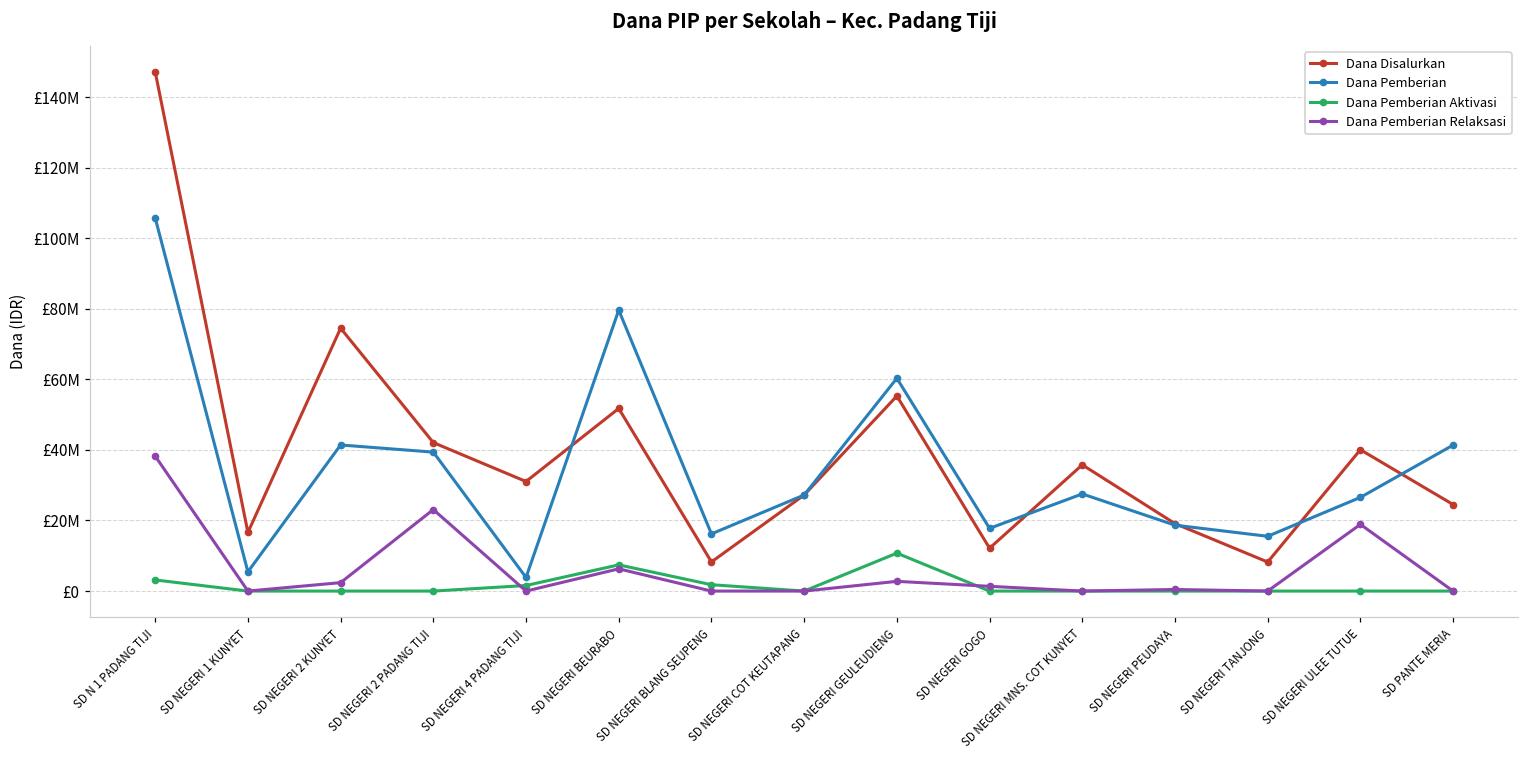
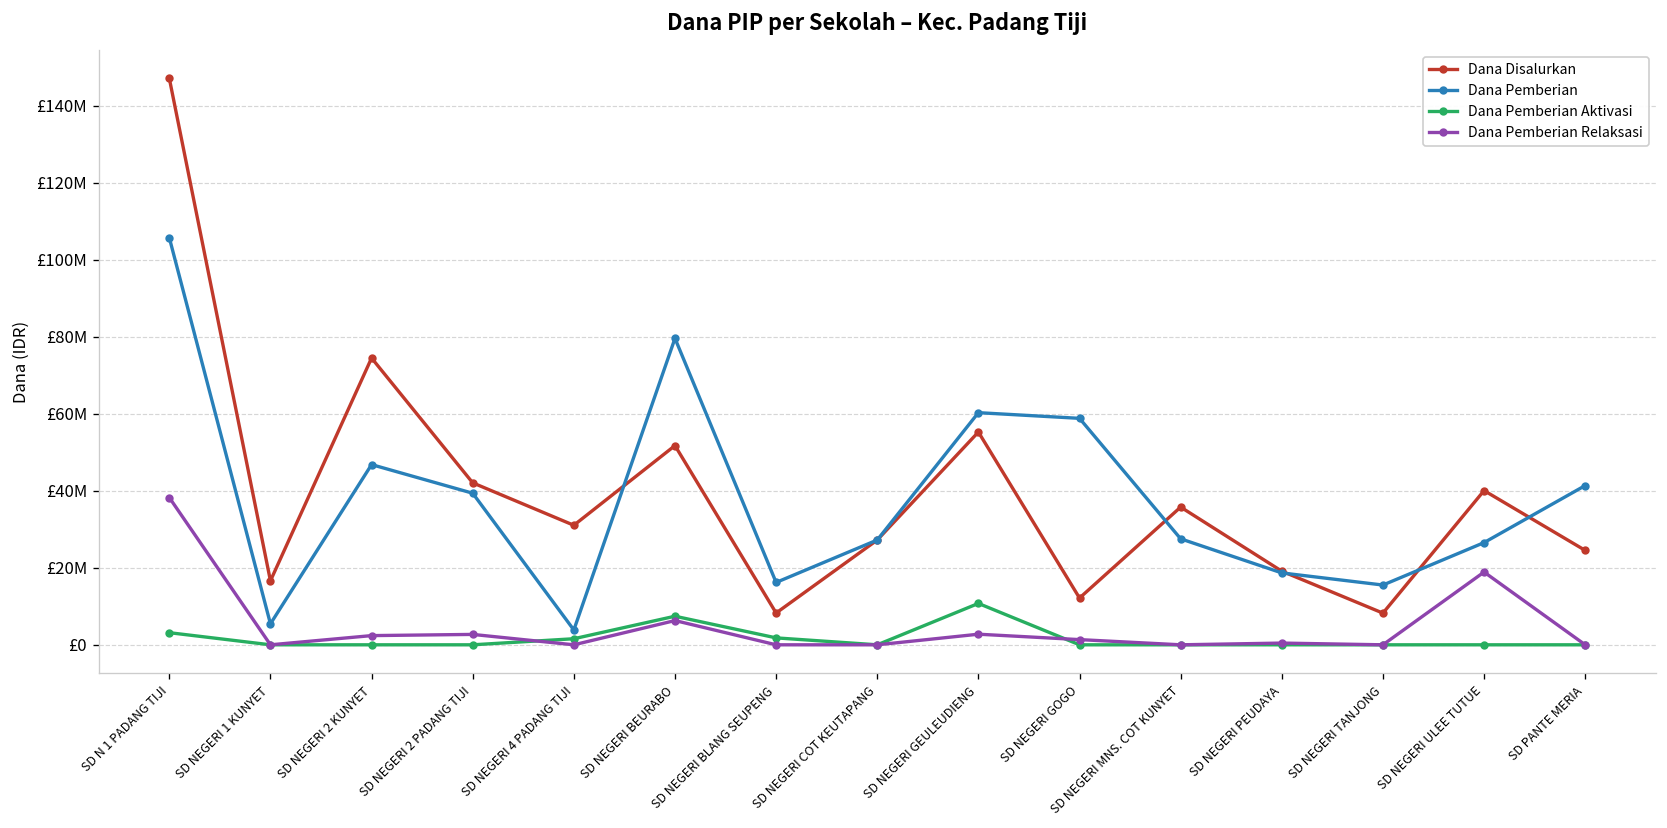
  {
    "Dana Disalurkan": {
      "SD N 1 PADANG TIJI": "£147000000",
      "SD NEGERI 1 KUNYET": "£17000000",
      "SD NEGERI 2 KUNYET": "£74000000",
      "SD NEGERI 2 PADANG TIJI": "£42000000",
      "SD NEGERI 4 PADANG TIJI": "£31000000",
      "SD NEGERI BEURABO": "£52000000",
      "SD NEGERI BLANG SEUPENG": "£8000000",
      "SD NEGERI GEULEUDIENG": "£55000000",
      "SD NEGERI GOGO": "£12000000",
      "SD NEGERI MNS. COT KUNYET": "£36000000",
      "SD NEGERI TANJONG": "£8000000",
      "SD NEGERI ULEE TUTUE": "£40000000",
      "SD PANTE MERIA": "£25000000"
    },
    "Dana Pemberian": {
      "SD N 1 PADANG TIJI": "£106000000",
      "SD NEGERI 1 KUNYET": "£5000000",
-     "SD NEGERI 2 KUNYET": "£41000000",
+     "SD NEGERI 2 KUNYET": "£47000000",
      "SD NEGERI 2 PADANG TIJI": "£39000000",
      "SD NEGERI 4 PADANG TIJI": "£4000000",
      "SD NEGERI BEURABO": "£80000000",
      "SD NEGERI BLANG SEUPENG": "£16000000",
      "SD NEGERI GEULEUDIENG": "£60000000",
-     "SD NEGERI GOGO": "£18000000",
+     "SD NEGERI GOGO": "£59000000",
      "SD NEGERI MNS. COT KUNYET": "£28000000",
      "SD NEGERI TANJONG": "£16000000",
      "SD NEGERI ULEE TUTUE": "£27000000",
      "SD PANTE MERIA": "£41000000"
    },
    "Dana Pemberian Aktivasi": {
      "SD N 1 PADANG TIJI": "£3000000",
      "SD NEGERI 2 KUNYET": "£0",
      "SD NEGERI 2 PADANG TIJI": "£0",
      "SD NEGERI 4 PADANG TIJI": "£2000000",
      "SD NEGERI BEURABO": "£7000000",
      "SD NEGERI BLANG SEUPENG": "£2000000",
      "SD NEGERI GEULEUDIENG": "£11000000",
      "SD NEGERI GOGO": "£0",
      "SD NEGERI ULEE TUTUE": "£0"
    },
    "Dana Pemberian Relaksasi": {
      "SD N 1 PADANG TIJI": "£38000000",
      "SD NEGERI 2 KUNYET": "£2000000",
-     "SD NEGERI 2 PADANG TIJI": "£23000000",
+     "SD NEGERI 2 PADANG TIJI": "£3000000",
      "SD NEGERI 4 PADANG TIJI": "£0",
      "SD NEGERI BEURABO": "£6000000",
      "SD NEGERI BLANG SEUPENG": "£0",
      "SD NEGERI GEULEUDIENG": "£3000000",
      "SD NEGERI GOGO": "£1000000",
      "SD NEGERI ULEE TUTUE": "£19000000"
    }
  }
